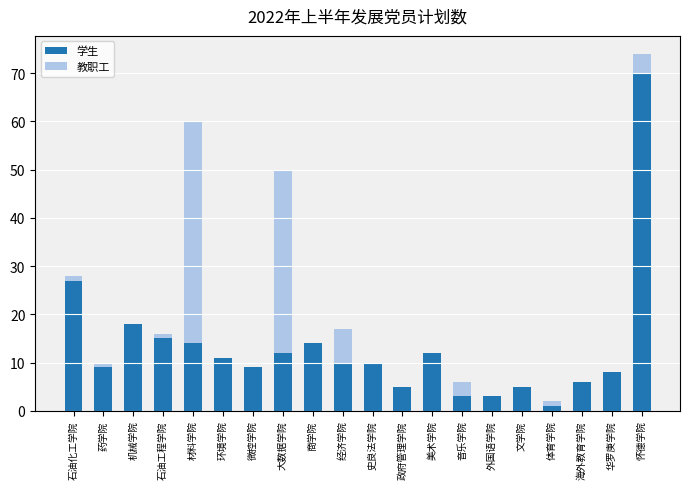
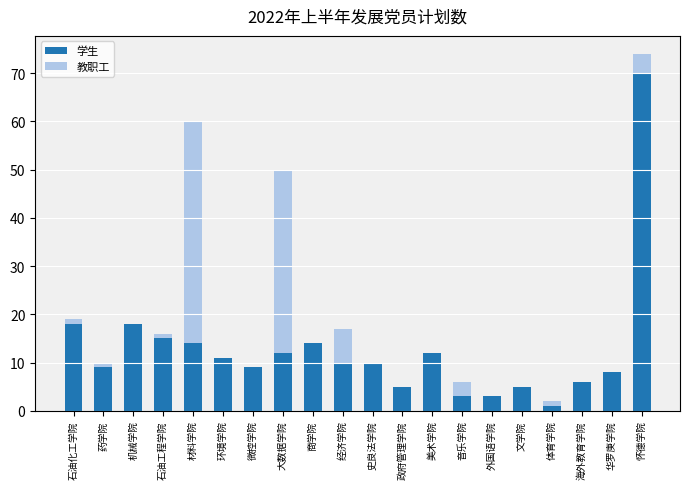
  {
    "学生": {
-     "石油化工学院": 27,
+     "石油化工学院": 18,
      "药学院": 9,
      "机械学院": 18,
      "石油工程学院": 15,
      "材料学院": 14,
      "环境学院": 11,
      "微控学院": 9,
      "大数据学院": 12,
      "商学院": 14,
      "经济学院": 10,
      "史良法学院": 10,
      "政府管理学院": 5,
      "美术学院": 12,
      "音乐学院": 3,
      "外国语学院": 3,
      "文学院": 5,
      "体育学院": 1,
      "海外教育学院": 6,
      "华罗庚学院": 8,
      "怀德学院": 70
    },
    "教职工": {
      "石油化工学院": 1,
      "药学院": 1,
      "机械学院": 0,
      "石油工程学院": 1,
      "材料学院": 46,
      "环境学院": 0,
      "微控学院": 0,
      "大数据学院": 38,
      "商学院": 0,
      "经济学院": 7,
      "史良法学院": 0,
      "政府管理学院": 0,
      "美术学院": 0,
      "音乐学院": 3,
      "外国语学院": 0,
      "文学院": 0,
      "体育学院": 1,
      "海外教育学院": 0,
      "华罗庚学院": 0,
      "怀德学院": 4
    }
  }
